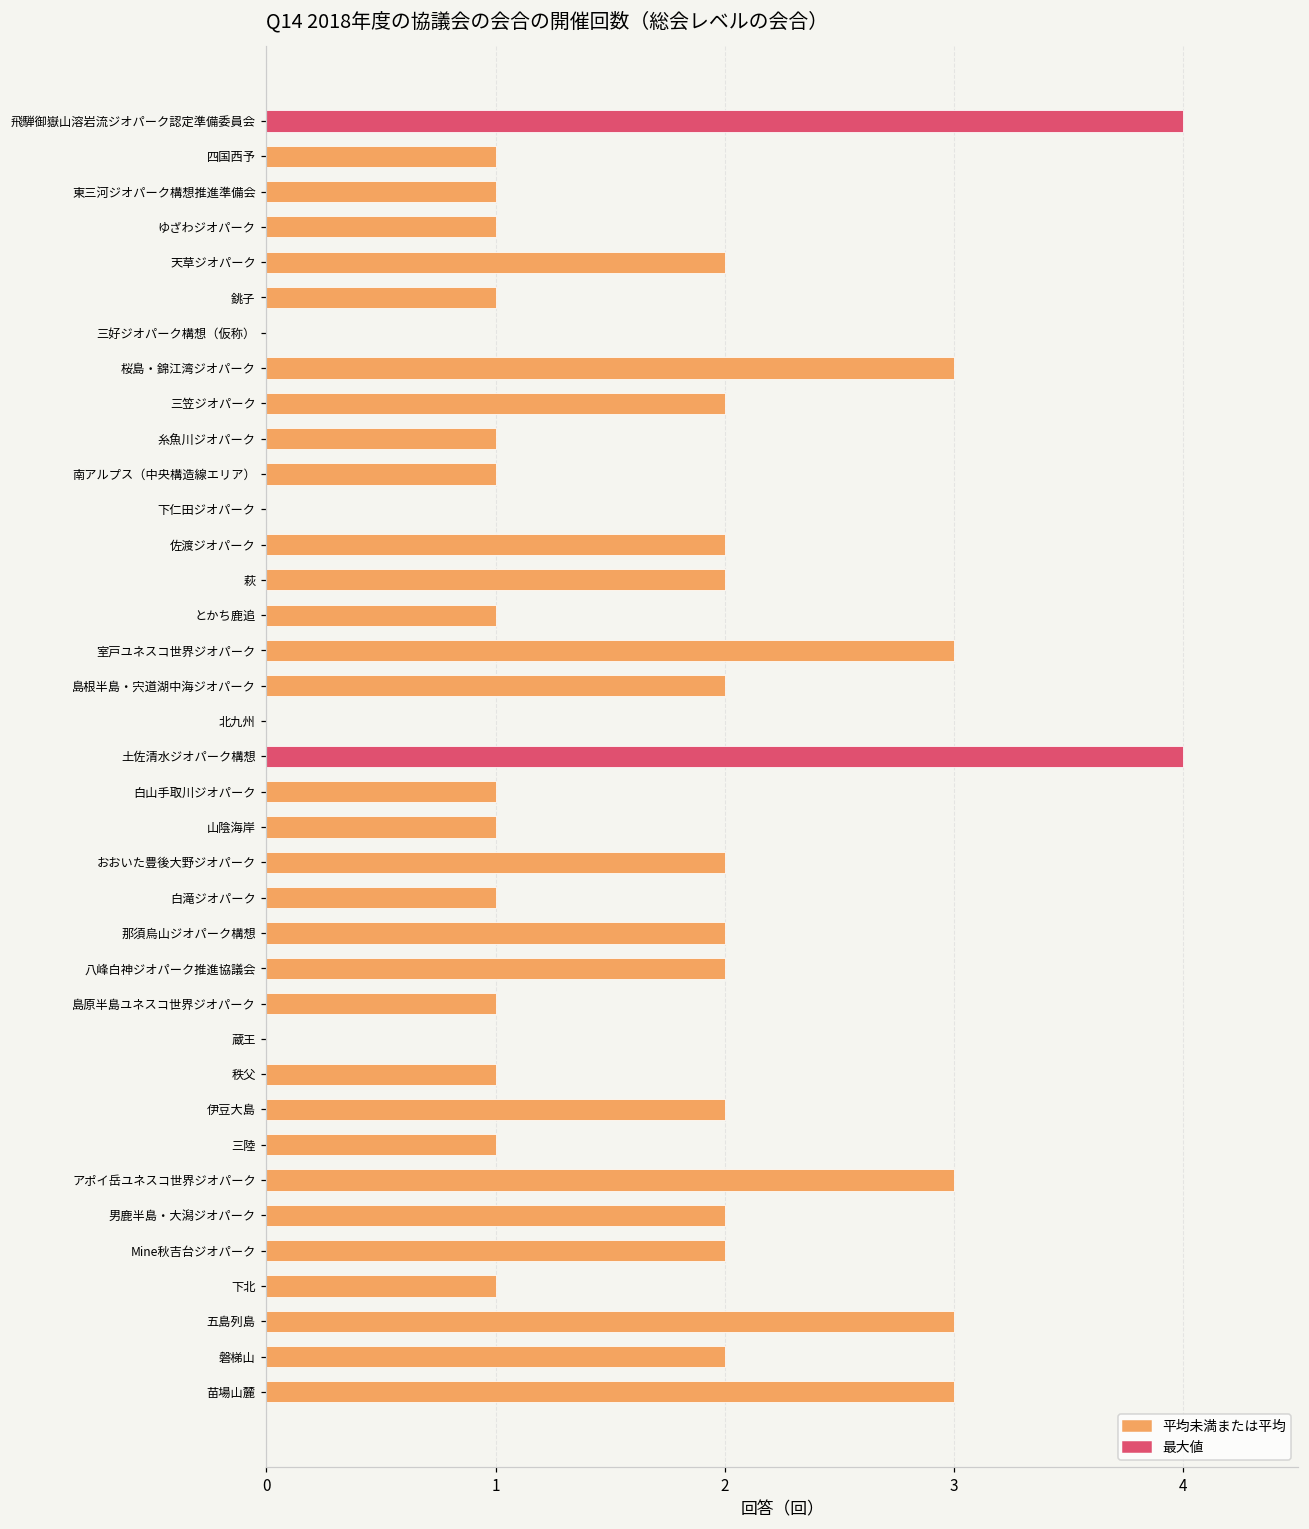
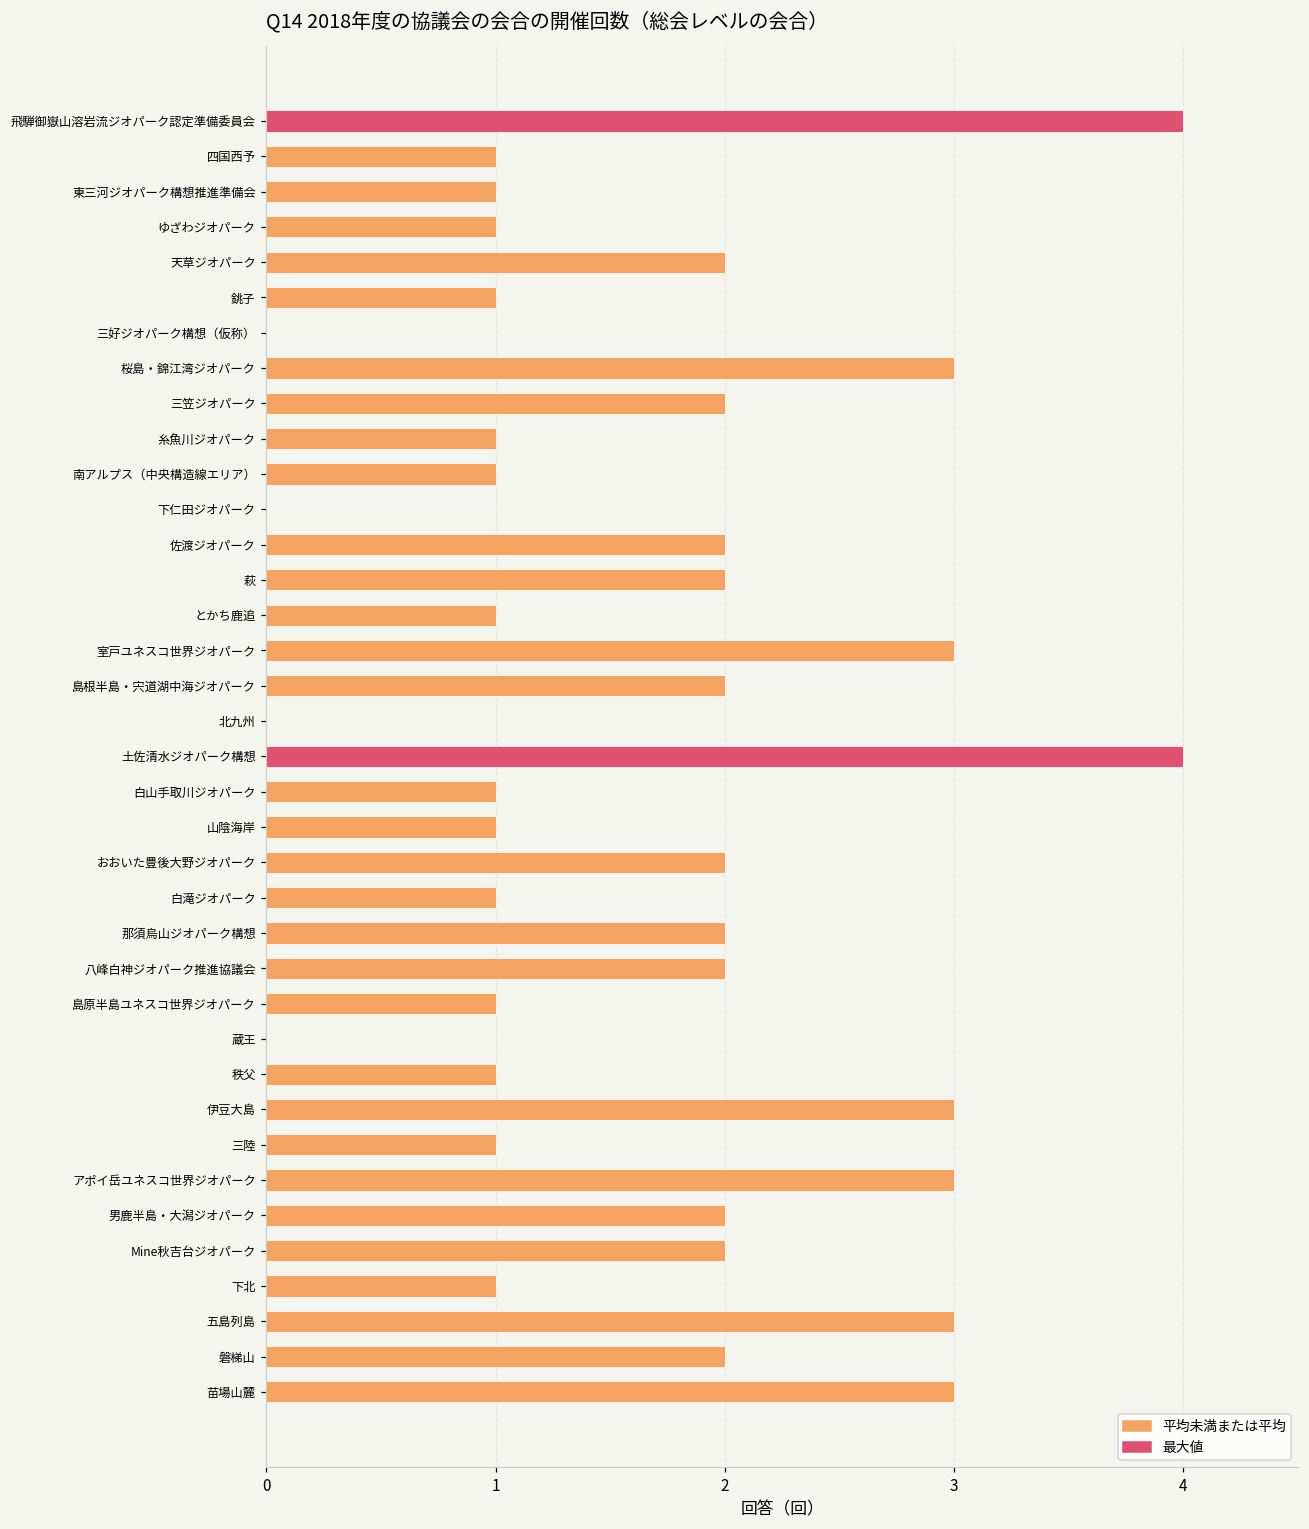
  {
    "飛騨御嶽山溶岩流ジオパーク認定準備委員会": 4,
    "四国西予": 1,
    "東三河ジオパーク構想推進準備会": 1,
    "ゆざわジオパーク": 1,
    "天草ジオパーク": 2,
    "銚子": 1,
    "三好ジオパーク構想（仮称）": 0,
    "桜島・錦江湾ジオパーク": 3,
    "三笠ジオパーク": 2,
    "糸魚川ジオパーク": 1,
    "南アルプス（中央構造線エリア）": 1,
    "下仁田ジオパーク": 0,
    "佐渡ジオパーク": 2,
    "萩": 2,
    "とかち鹿追": 1,
    "室戸ユネスコ世界ジオパーク": 3,
    "島根半島・宍道湖中海ジオパーク": 2,
    "北九州": 0,
    "土佐清水ジオパーク構想": 4,
    "白山手取川ジオパーク": 1,
    "山陰海岸": 1,
    "おおいた豊後大野ジオパーク": 2,
    "白滝ジオパーク": 1,
    "那須烏山ジオパーク構想": 2,
    "八峰白神ジオパーク推進協議会": 2,
    "島原半島ユネスコ世界ジオパーク": 1,
    "蔵王": 0,
    "秩父": 1,
-   "伊豆大島": 2,
+   "伊豆大島": 3,
    "三陸": 1,
    "アポイ岳ユネスコ世界ジオパーク": 3,
    "男鹿半島・大潟ジオパーク": 2,
    "Mine秋吉台ジオパーク": 2,
    "下北": 1,
    "五島列島": 3,
    "磐梯山": 2,
    "苗場山麓": 3
  }
